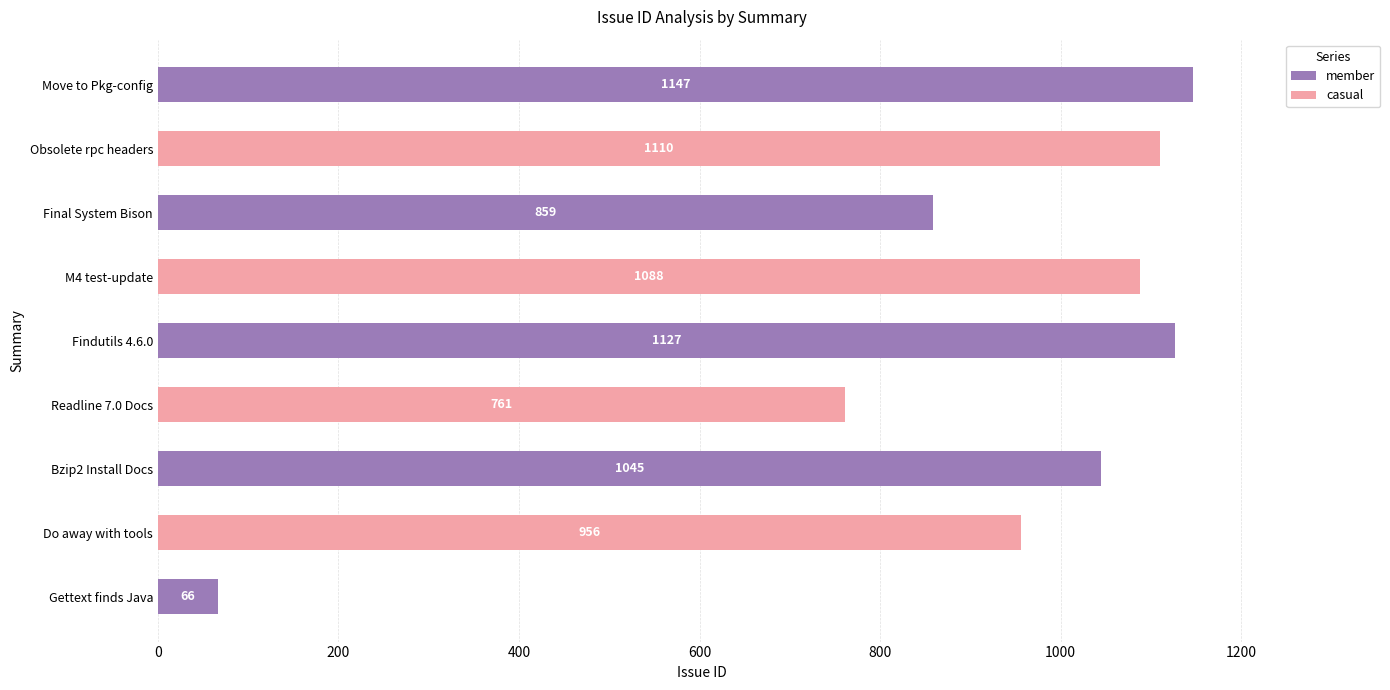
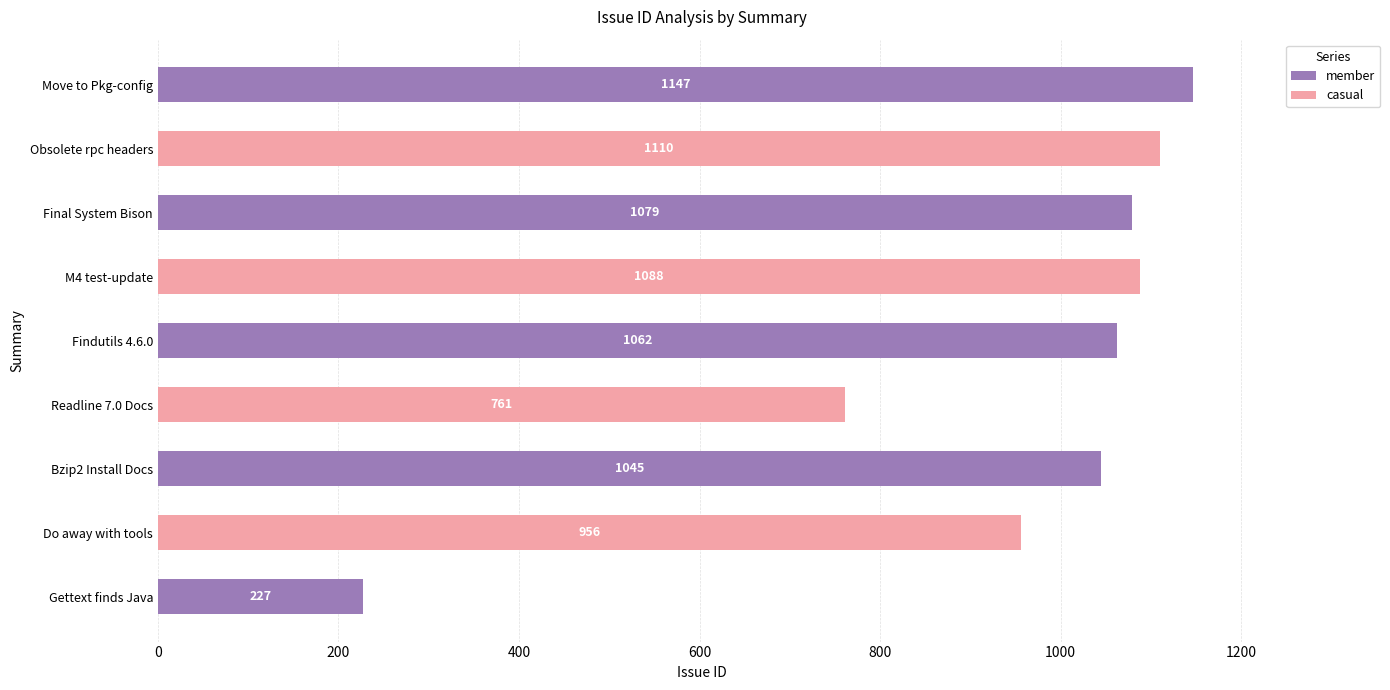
  {
    "member": {
      "Move to Pkg-config": 1147,
-     "Final System Bison": 859,
-     "Findutils 4.6.0": 1127,
+     "Final System Bison": 1079,
+     "Findutils 4.6.0": 1062,
      "Bzip2 Install Docs": 1045,
-     "Gettext finds Java": 66
+     "Gettext finds Java": 227
    },
    "casual": {
      "Obsolete rpc headers": 1110,
      "M4 test-update": 1088,
      "Readline 7.0 Docs": 761,
      "Do away with tools": 956
    }
  }
